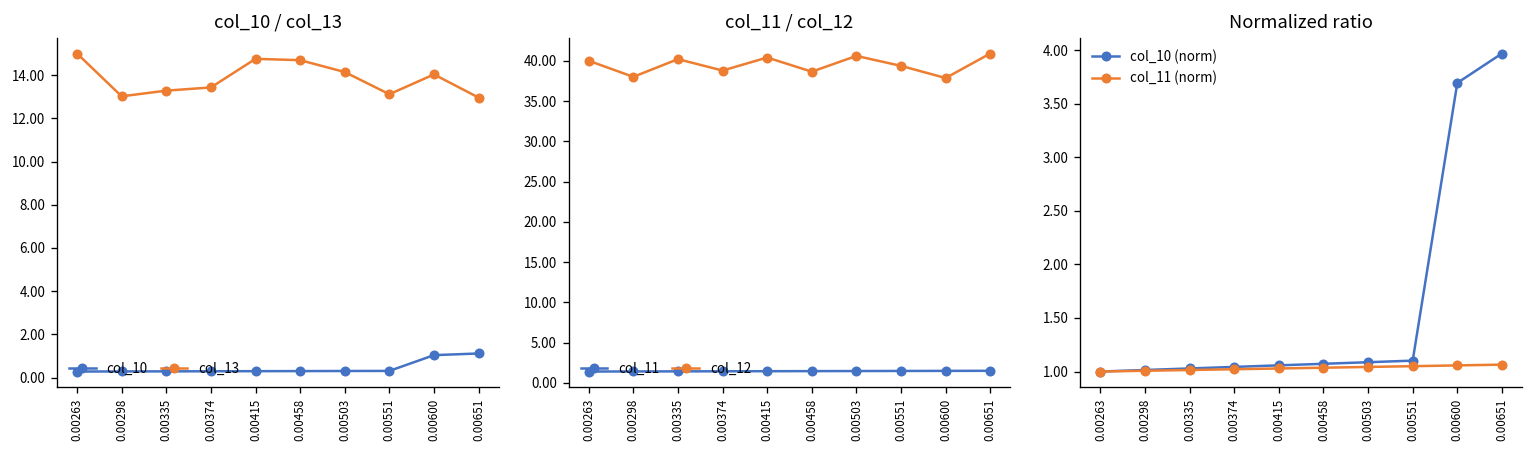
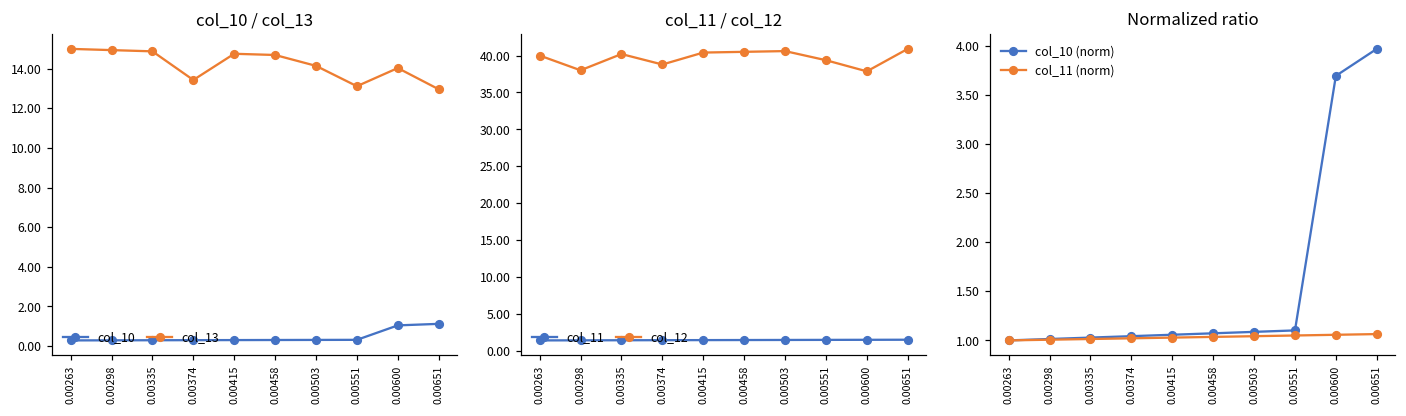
  {
    "col_10 / col_13": {
      "col_10": {
        "0.00263": 0.3,
        "0.00298": 0.3,
        "0.00335": 0.3,
        "0.00374": 0.3,
        "0.00415": 0.3,
        "0.00458": 0.3,
        "0.00503": 0.3,
        "0.00551": 0.3,
        "0.00600": 1.0,
        "0.00651": 1.1
      },
      "col_13": {
        "0.00263": 15.0,
-       "0.00298": 13.0,
-       "0.00335": 13.3,
+       "0.00298": 14.9,
+       "0.00335": 14.9,
        "0.00374": 13.4,
        "0.00415": 14.8,
        "0.00458": 14.7,
        "0.00503": 14.1,
        "0.00551": 13.1,
        "0.00600": 14.0,
        "0.00651": 13.0
      }
    },
    "col_11 / col_12": {
      "col_11": {
        "0.00263": 1,
        "0.00298": 1,
        "0.00335": 1,
        "0.00374": 1,
        "0.00415": 1,
        "0.00458": 1,
        "0.00503": 1,
        "0.00551": 1,
        "0.00600": 1,
        "0.00651": 2
      },
      "col_12": {
        "0.00263": 40,
        "0.00298": 38,
        "0.00335": 40,
        "0.00374": 39,
        "0.00415": 40,
-       "0.00458": 39,
+       "0.00458": 41,
        "0.00503": 41,
        "0.00551": 39,
        "0.00600": 38,
        "0.00651": 41
      }
    },
    "Normalized ratio": {
      "col_10 (norm)": {
        "0.00415": 1.1,
        "0.00458": 1.1,
        "0.00503": 1.1,
        "0.00551": 1.1,
        "0.00600": 3.7,
        "0.00651": 4.0
      },
      "col_11 (norm)": {
        "0.00415": 1.0,
        "0.00458": 1.0,
        "0.00503": 1.0,
        "0.00551": 1.1,
        "0.00600": 1.1,
        "0.00651": 1.1
      }
    }
  }
